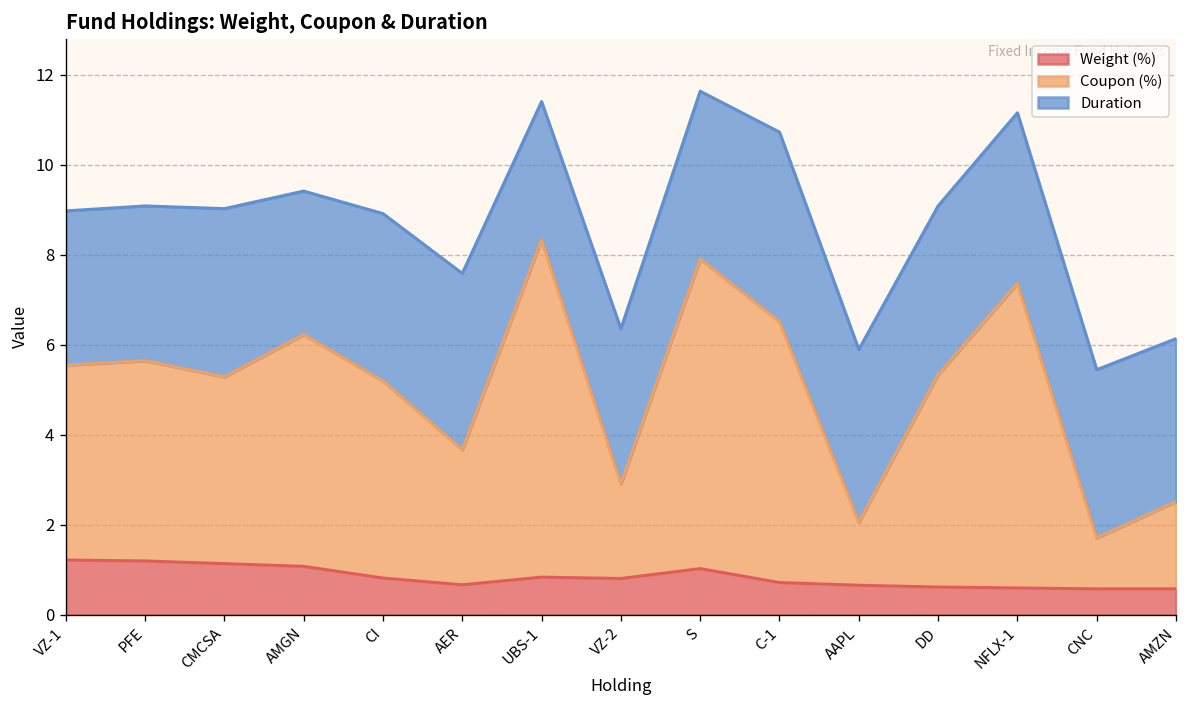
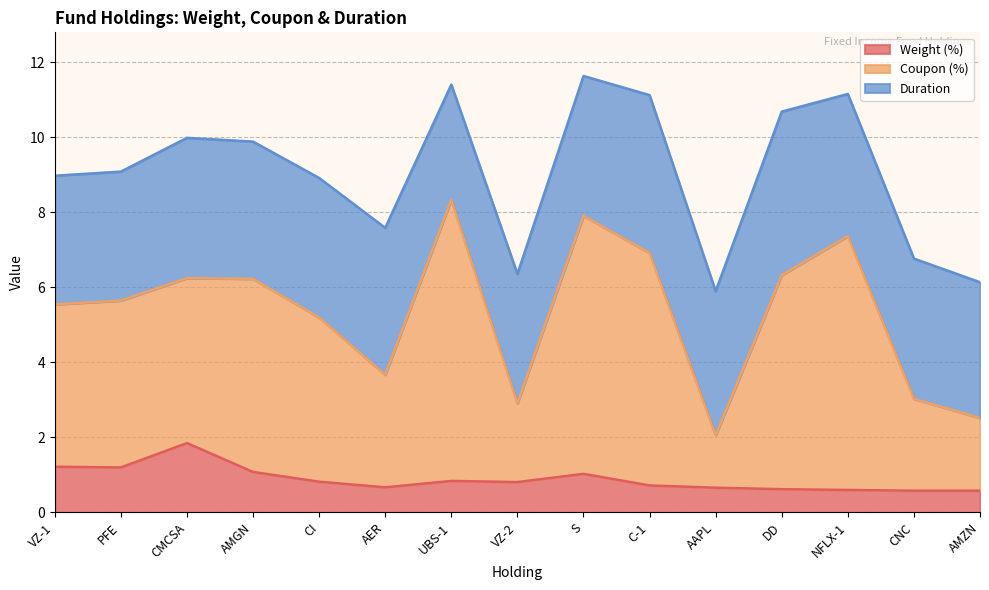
  {
    "Weight (%)": {
      "VZ-1": 1.2,
      "PFE": 1.2,
-     "CMCSA": 1.1,
+     "CMCSA": 1.9,
      "AMGN": 1.1,
      "CI": 0.8,
      "AER": 0.7,
      "UBS-1": 0.8,
      "VZ-2": 0.8,
      "S": 1.0,
      "C-1": 0.7,
      "AAPL": 0.7,
      "DD": 0.6,
      "NFLX-1": 0.6,
      "CNC": 0.6,
      "AMZN": 0.6
    },
    "Coupon (%)": {
      "VZ-1": 4.3,
      "PFE": 4.5,
-     "CMCSA": 4.2,
+     "CMCSA": 4.4,
      "AMGN": 5.2,
      "CI": 4.4,
      "AER": 3.0,
      "UBS-1": 7.5,
      "VZ-2": 2.1,
      "S": 6.9,
-     "C-1": 5.8,
+     "C-1": 6.2,
      "AAPL": 1.4,
-     "DD": 4.7,
+     "DD": 5.7,
      "NFLX-1": 6.8,
-     "CNC": 1.1,
+     "CNC": 2.5,
      "AMZN": 1.9
    },
    "Duration": {
      "VZ-1": 3.4,
      "PFE": 3.4,
      "CMCSA": 3.7,
-     "AMGN": 3.2,
+     "AMGN": 3.7,
      "CI": 3.7,
      "AER": 3.9,
      "UBS-1": 3.1,
      "VZ-2": 3.5,
      "S": 3.7,
      "C-1": 4.2,
      "AAPL": 3.8,
-     "DD": 3.8,
+     "DD": 4.4,
      "NFLX-1": 3.8,
      "CNC": 3.7,
      "AMZN": 3.6
    }
  }
